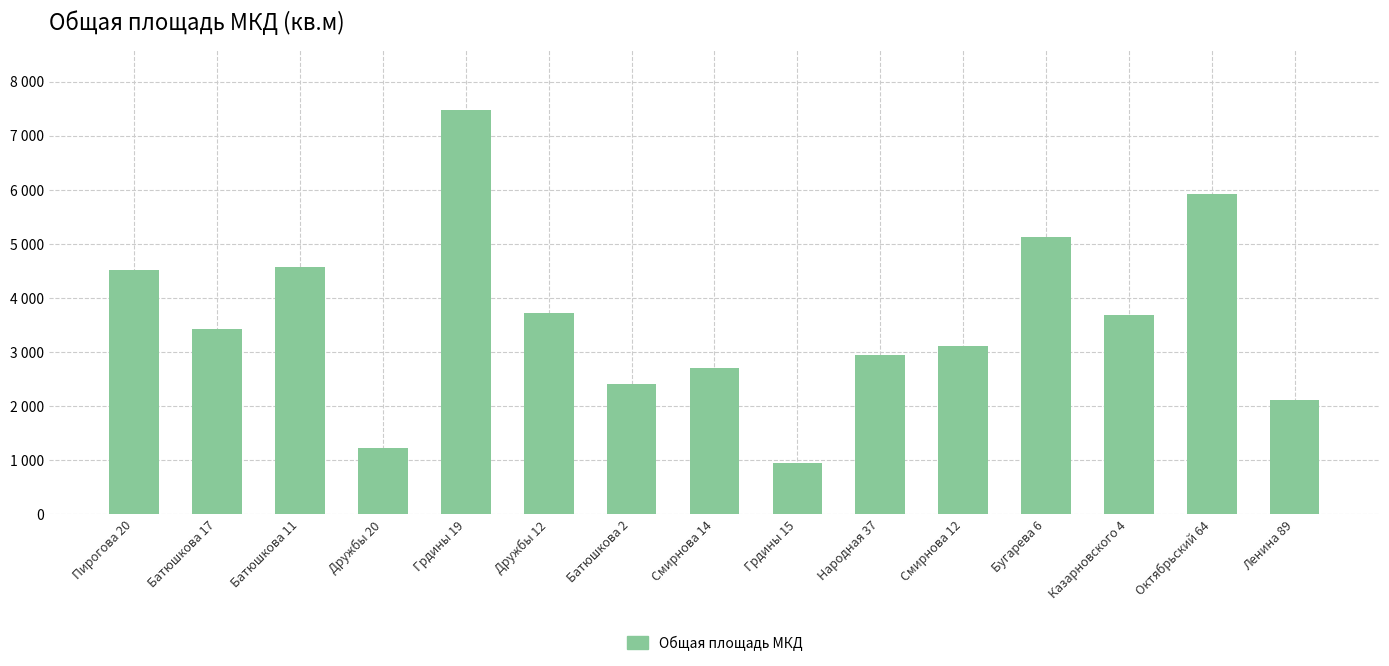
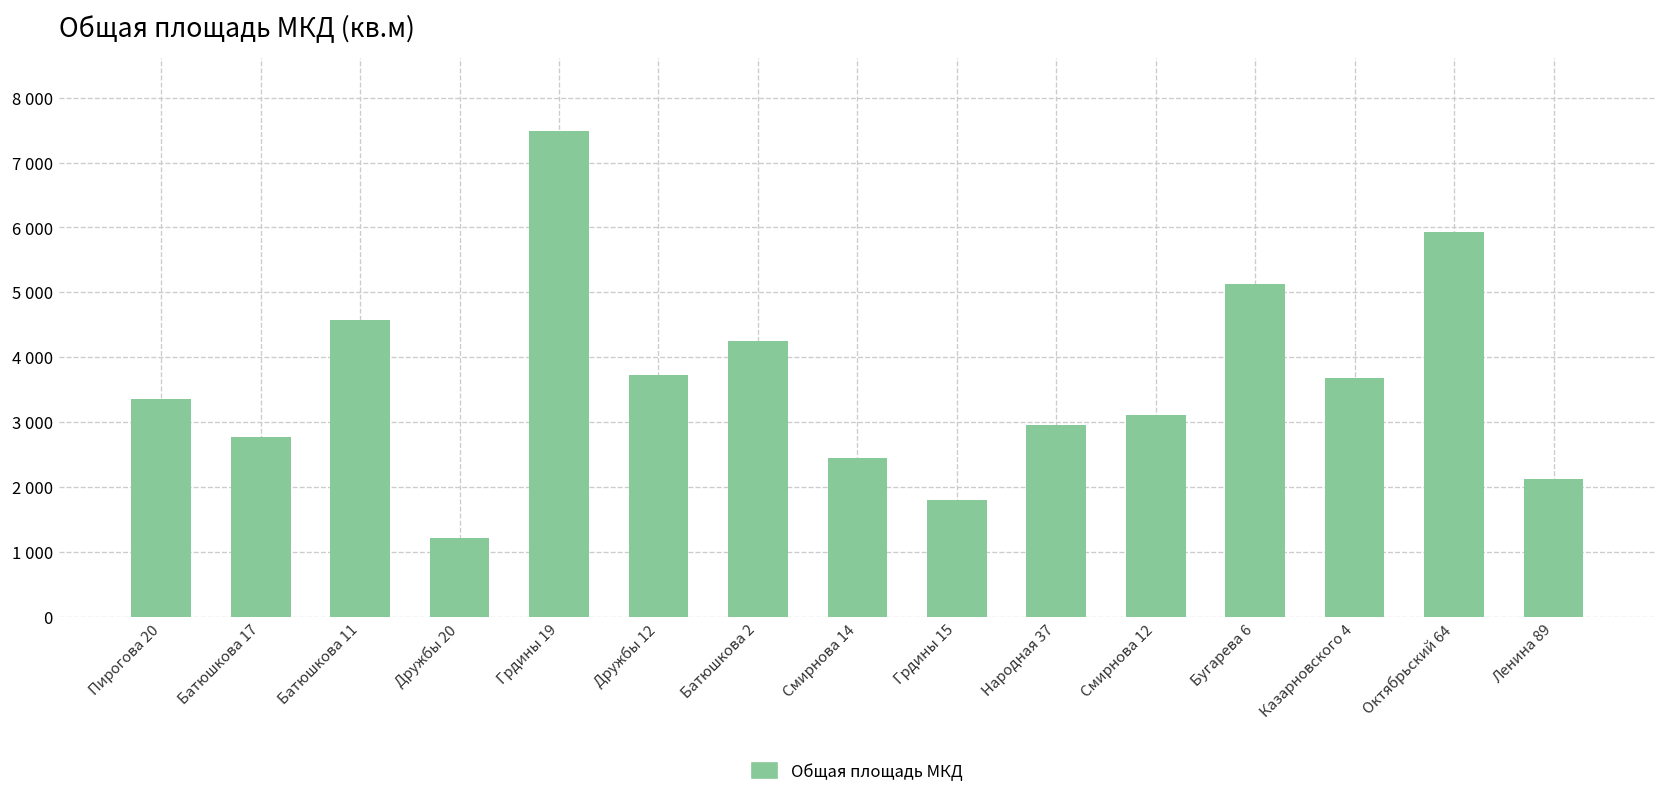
  {
-   "Пирогова 20": 4500,
-   "Батюшкова 17": 3400,
+   "Пирогова 20": 3400,
+   "Батюшкова 17": 2800,
    "Батюшкова 11": 4600,
    "Дружбы 20": 1200,
    "Грдины 19": 7500,
    "Дружбы 12": 3700,
-   "Батюшкова 2": 2400,
-   "Смирнова 14": 2700,
-   "Грдины 15": 900,
+   "Батюшкова 2": 4300,
+   "Смирнова 14": 2400,
+   "Грдины 15": 1800,
    "Народная 37": 2900,
    "Смирнова 12": 3100,
    "Бугарева 6": 5100,
    "Казарновского 4": 3700,
    "Октябрьский 64": 5900,
    "Ленина 89": 2100
  }
